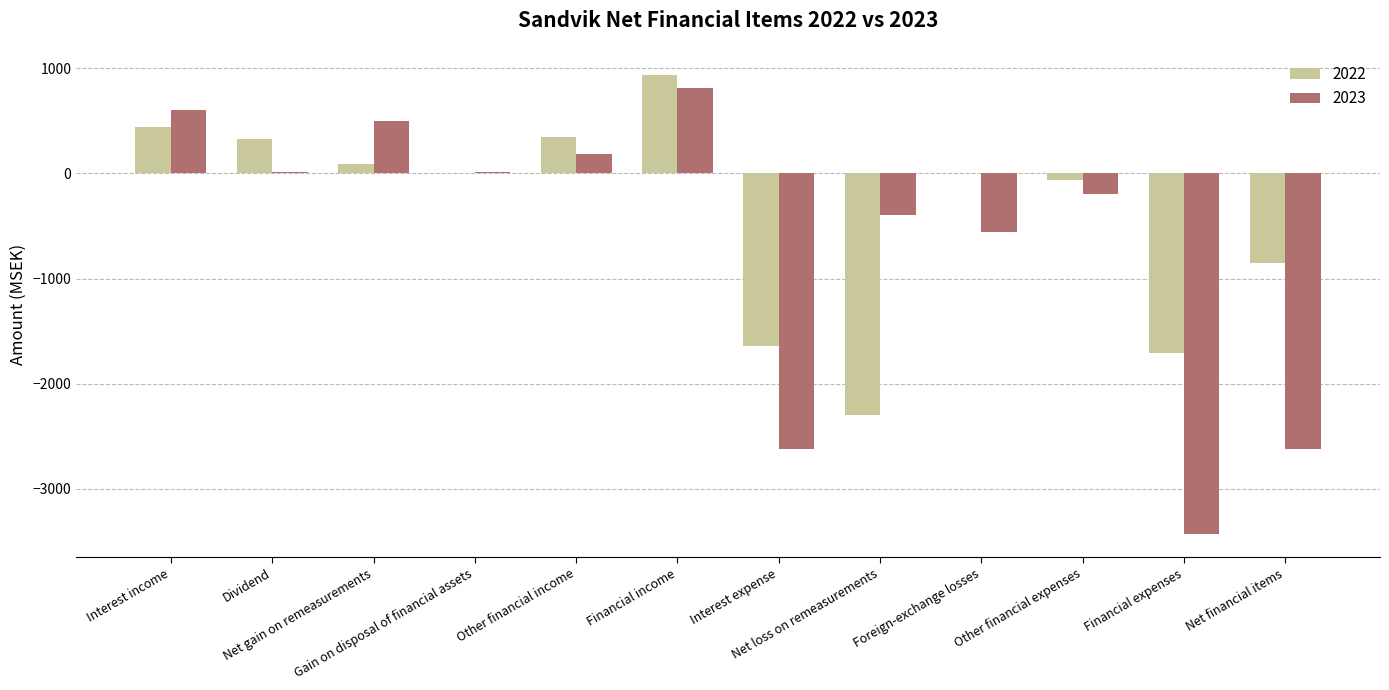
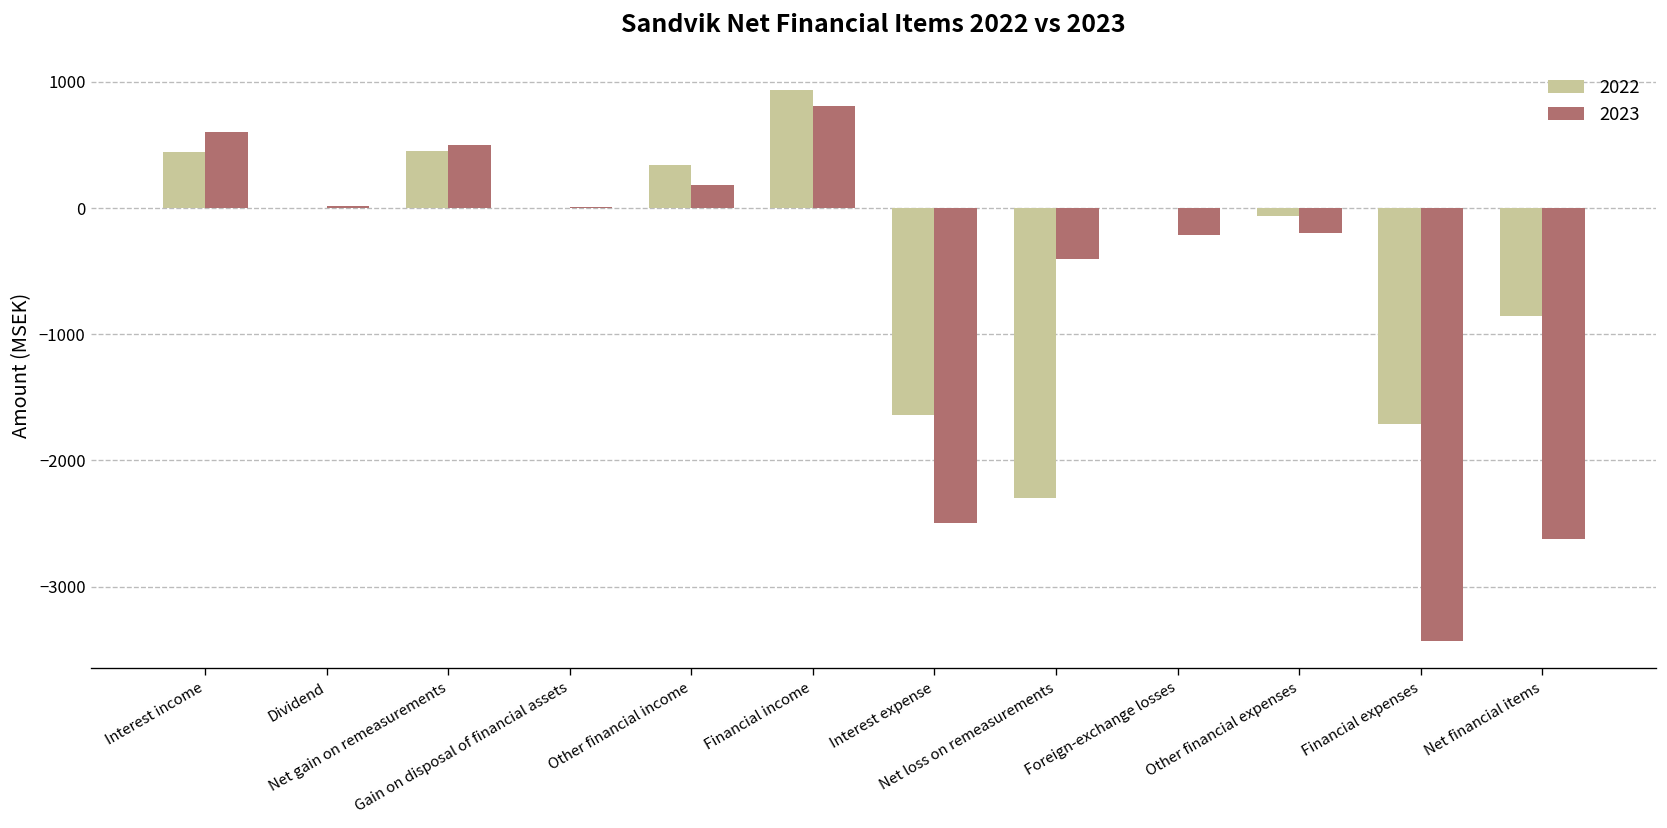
  {
    "2022": {
      "Interest income": 440,
-     "Dividend": 330,
-     "Net gain on remeasurements": 90,
+     "Dividend": 0,
+     "Net gain on remeasurements": 450,
      "Other financial income": 340,
      "Financial income": 940,
      "Interest expense": -1640,
      "Net loss on remeasurements": -2300,
      "Other financial expenses": -70,
      "Financial expenses": -1710,
      "Net financial items": -850
    },
    "2023": {
      "Interest income": 600,
      "Net gain on remeasurements": 500,
      "Other financial income": 180,
      "Financial income": 810,
-     "Interest expense": -2620,
+     "Interest expense": -2500,
      "Net loss on remeasurements": -400,
-     "Foreign-exchange losses": -560,
+     "Foreign-exchange losses": -210,
      "Other financial expenses": -200,
      "Financial expenses": -3430,
      "Net financial items": -2620
    }
  }
